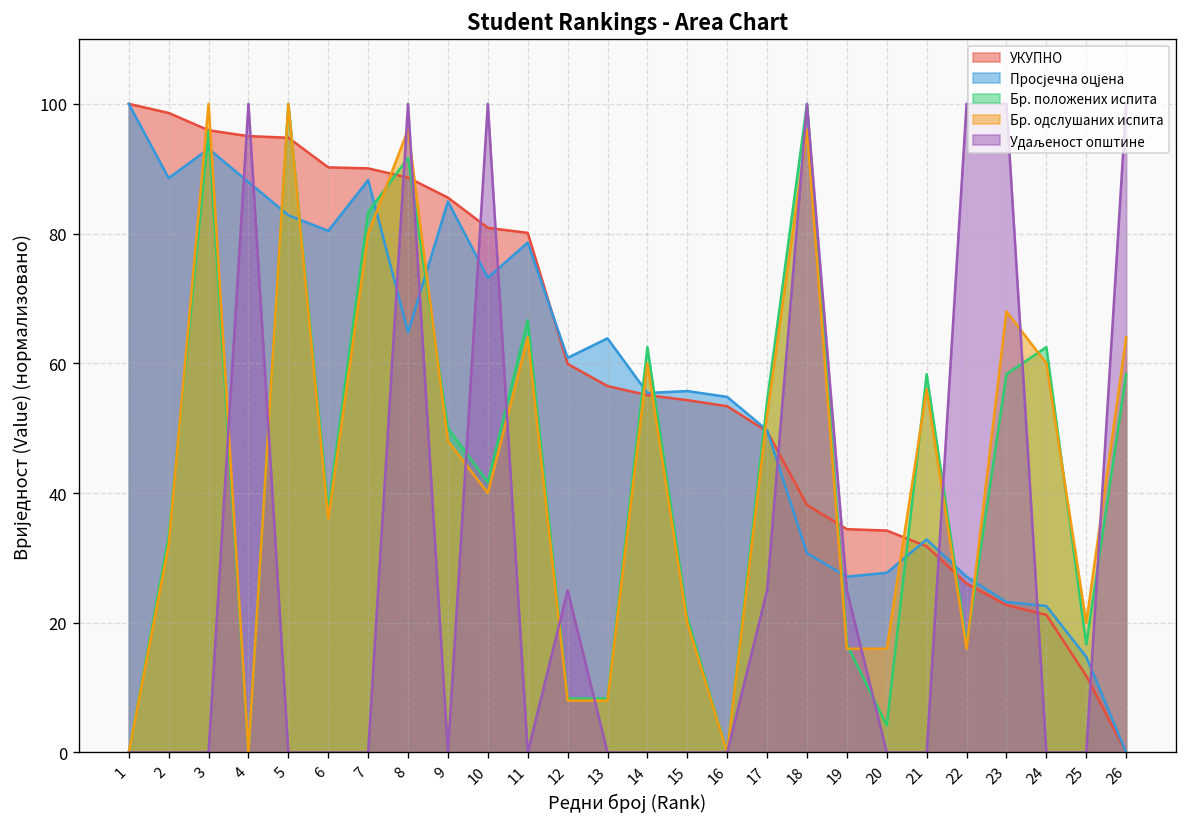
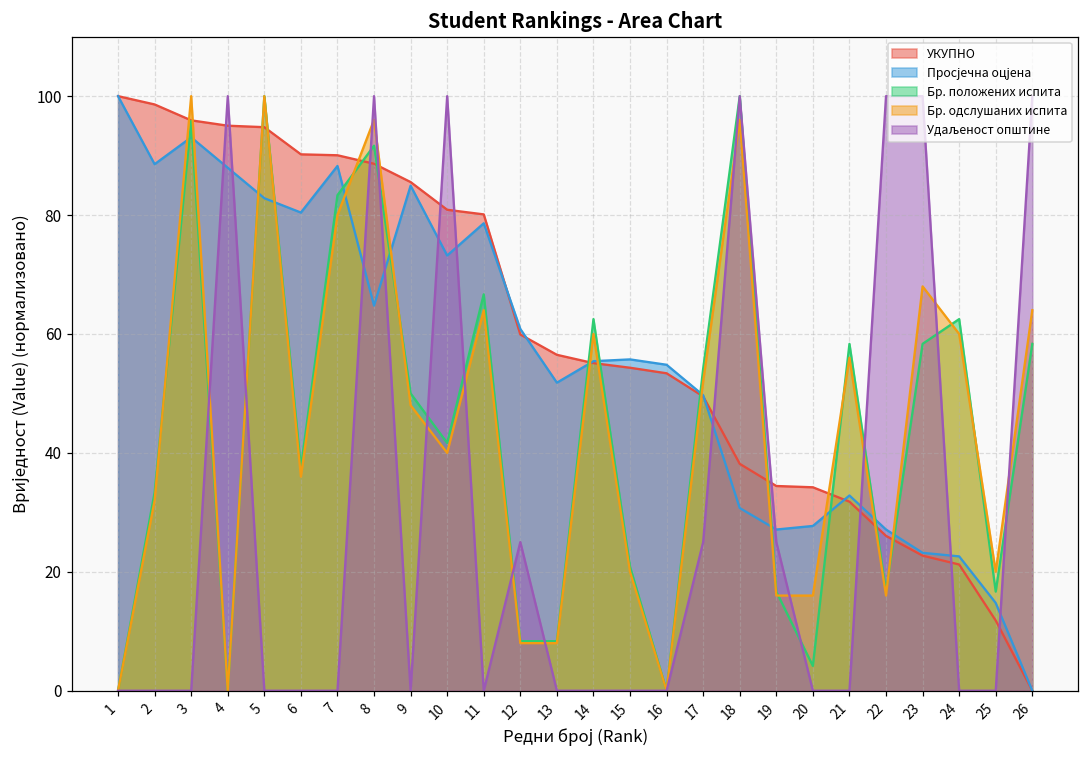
  {
    "УКУПНО": {
      "2": 99,
      "4": 95,
      "5": 95,
      "6": 90,
      "7": 90,
      "8": 89,
      "9": 86,
      "10": 81,
      "11": 80,
      "12": 60,
      "13": 56,
      "15": 54,
      "16": 53,
      "18": 38,
      "19": 34,
      "20": 34,
      "21": 32,
      "22": 26,
      "23": 23,
      "24": 21,
      "25": 12
    },
    "Просјечна оцјена": {
      "2": 89,
      "3": 93,
      "4": 88,
      "5": 83,
      "6": 80,
      "7": 88,
      "8": 65,
      "9": 85,
      "10": 73,
      "11": 79,
      "12": 61,
-     "13": 64,
+     "13": 52,
      "15": 56,
      "16": 55,
      "18": 31,
      "19": 27,
      "20": 28,
      "21": 33,
      "22": 27,
      "23": 23,
      "24": 23,
      "25": 15
    },
    "Бр. положених испита": {
      "2": 33,
      "6": 38,
      "7": 83,
      "8": 92,
      "9": 50,
      "10": 42,
      "11": 67,
      "14": 63,
      "15": 21,
      "17": 54,
      "19": 17,
      "20": 4,
      "21": 58,
      "22": 17,
      "23": 58,
      "24": 63,
      "25": 17,
      "26": 58
    },
    "Бр. одслушаних испита": {
      "2": 32,
      "3": 100,
      "6": 36,
      "7": 80,
      "8": 96,
      "9": 48,
      "10": 40,
      "11": 64,
      "14": 60,
      "15": 20,
      "17": 52,
      "18": 96,
      "19": 16,
      "20": 16,
      "21": 56,
      "22": 16,
      "23": 68,
      "24": 60,
      "25": 20,
      "26": 64
    },
    "Удаљеност општине": {
      "2": 0,
      "3": 0,
      "4": 100,
      "5": 0,
      "6": 0,
      "7": 0,
      "8": 100,
      "9": 0,
      "10": 100,
      "11": 0,
      "12": 25,
      "13": 0,
      "14": 0,
      "15": 0,
      "17": 25,
      "19": 25,
      "20": 0,
      "21": 0,
      "22": 100,
      "24": 0,
      "25": 0
    }
  }
